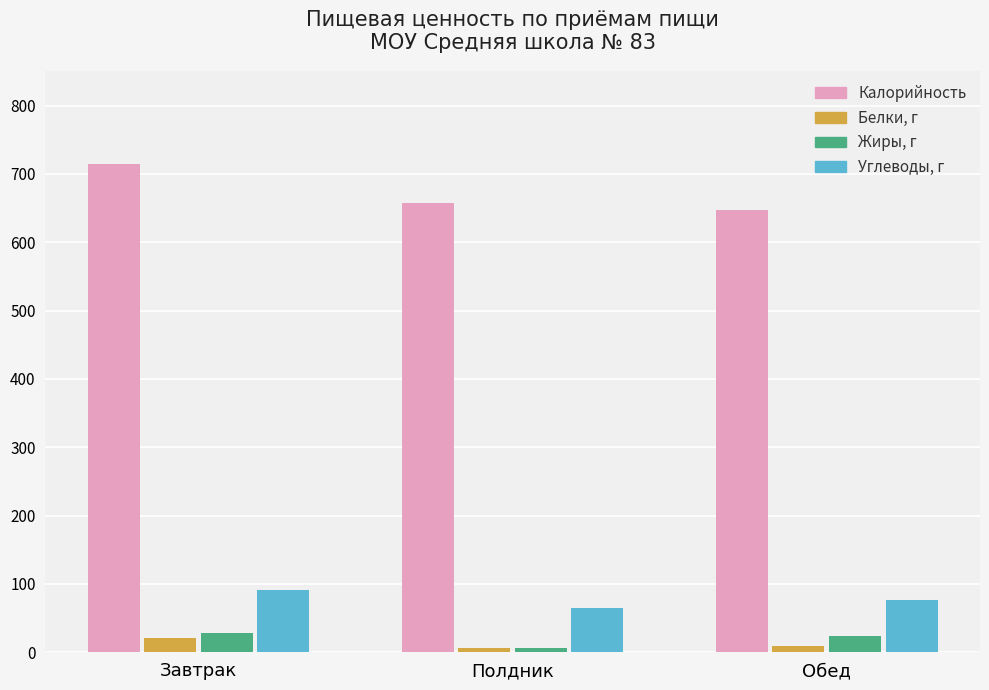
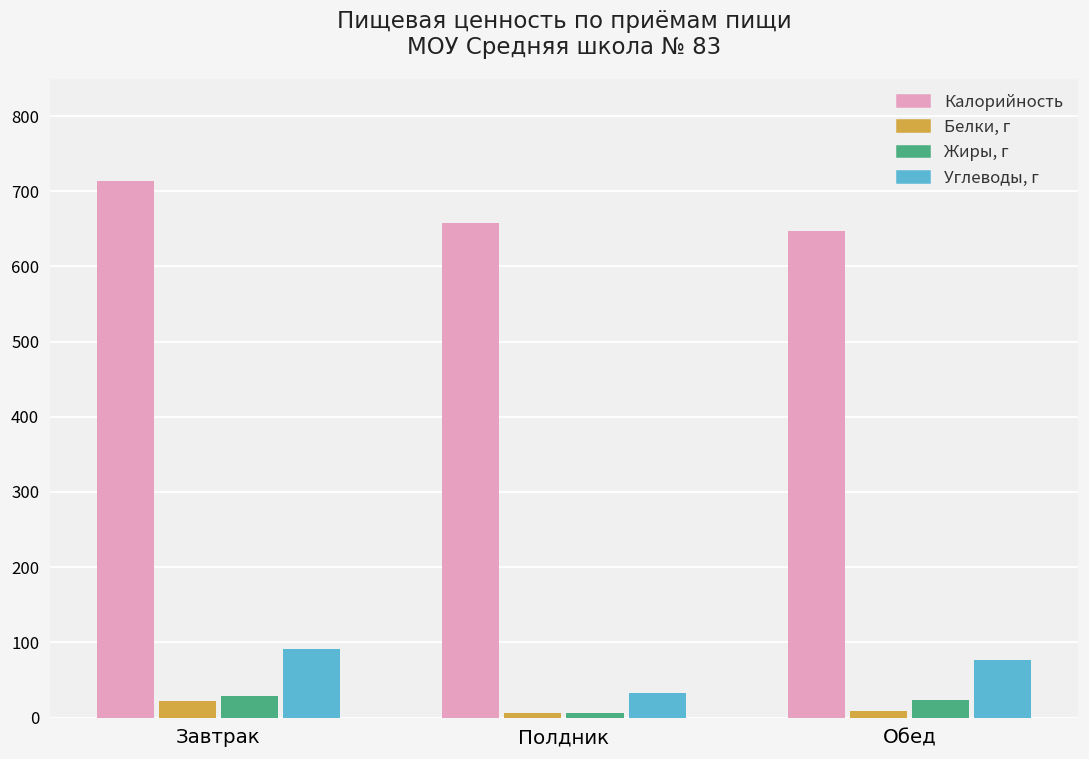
  {
    "Калорийность": {
      "Завтрак": 710,
      "Полдник": 660,
      "Обед": 650
    },
    "Белки, г": {
      "Завтрак": 20,
      "Полдник": 10,
      "Обед": 10
    },
    "Жиры, г": {
      "Завтрак": 30,
      "Полдник": 10,
      "Обед": 20
    },
    "Углеводы, г": {
      "Завтрак": 90,
-     "Полдник": 60,
+     "Полдник": 30,
      "Обед": 80
    }
  }
